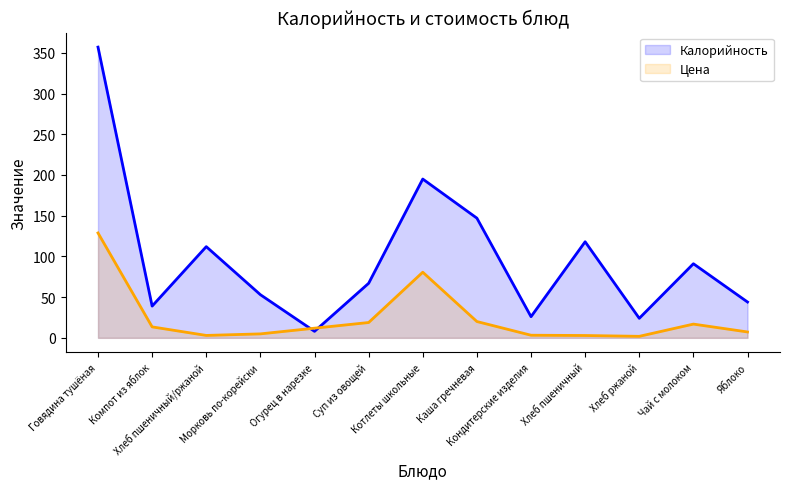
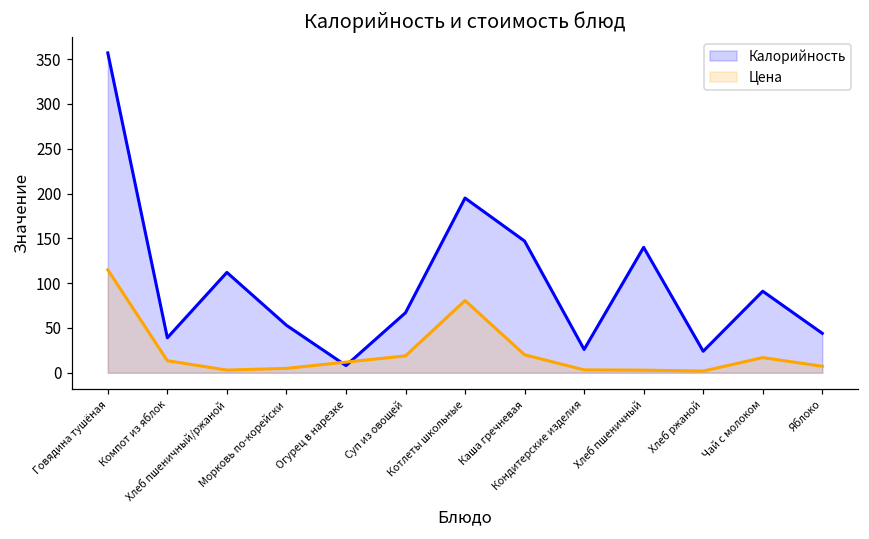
  {
    "Калорийность": {
      "Говядина тушёная": 360,
      "Компот из яблок": 40,
      "Хлеб пшеничный/ржаной": 110,
      "Морковь по-корейски": 50,
      "Огурец в нарезке": 10,
      "Суп из овощей": 70,
      "Котлеты школьные": 200,
      "Каша гречневая": 150,
      "Кондитерские изделия": 30,
-     "Хлеб пшеничный": 120,
+     "Хлеб пшеничный": 140,
      "Хлеб ржаной": 20,
      "Чай с молоком": 90,
      "Яблоко": 40
    },
    "Цена": {
-     "Говядина тушёная": 130,
+     "Говядина тушёная": 110,
      "Компот из яблок": 10,
      "Хлеб пшеничный/ржаной": 0,
      "Морковь по-корейски": 0,
      "Огурец в нарезке": 10,
      "Суп из овощей": 20,
      "Котлеты школьные": 80,
      "Каша гречневая": 20,
      "Кондитерские изделия": 0,
      "Хлеб пшеничный": 0,
      "Хлеб ржаной": 0,
      "Чай с молоком": 20,
      "Яблоко": 10
    }
  }
